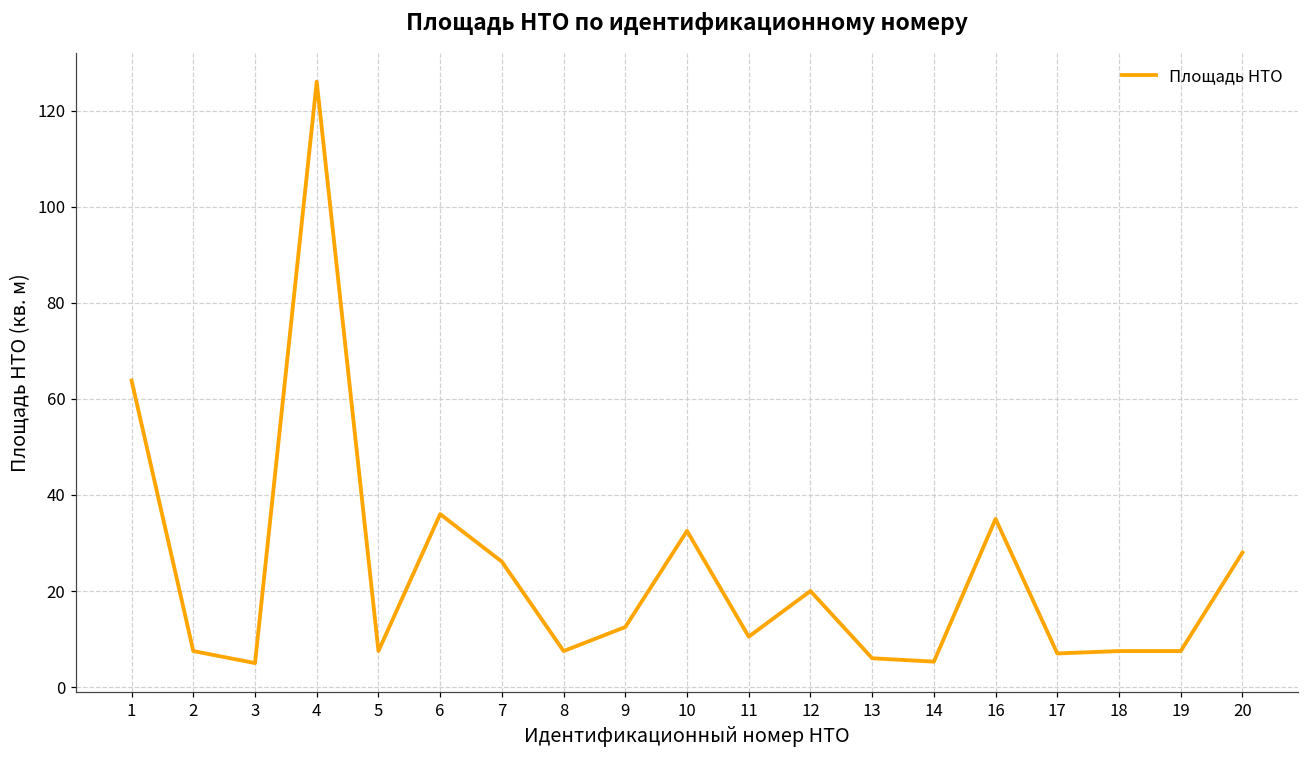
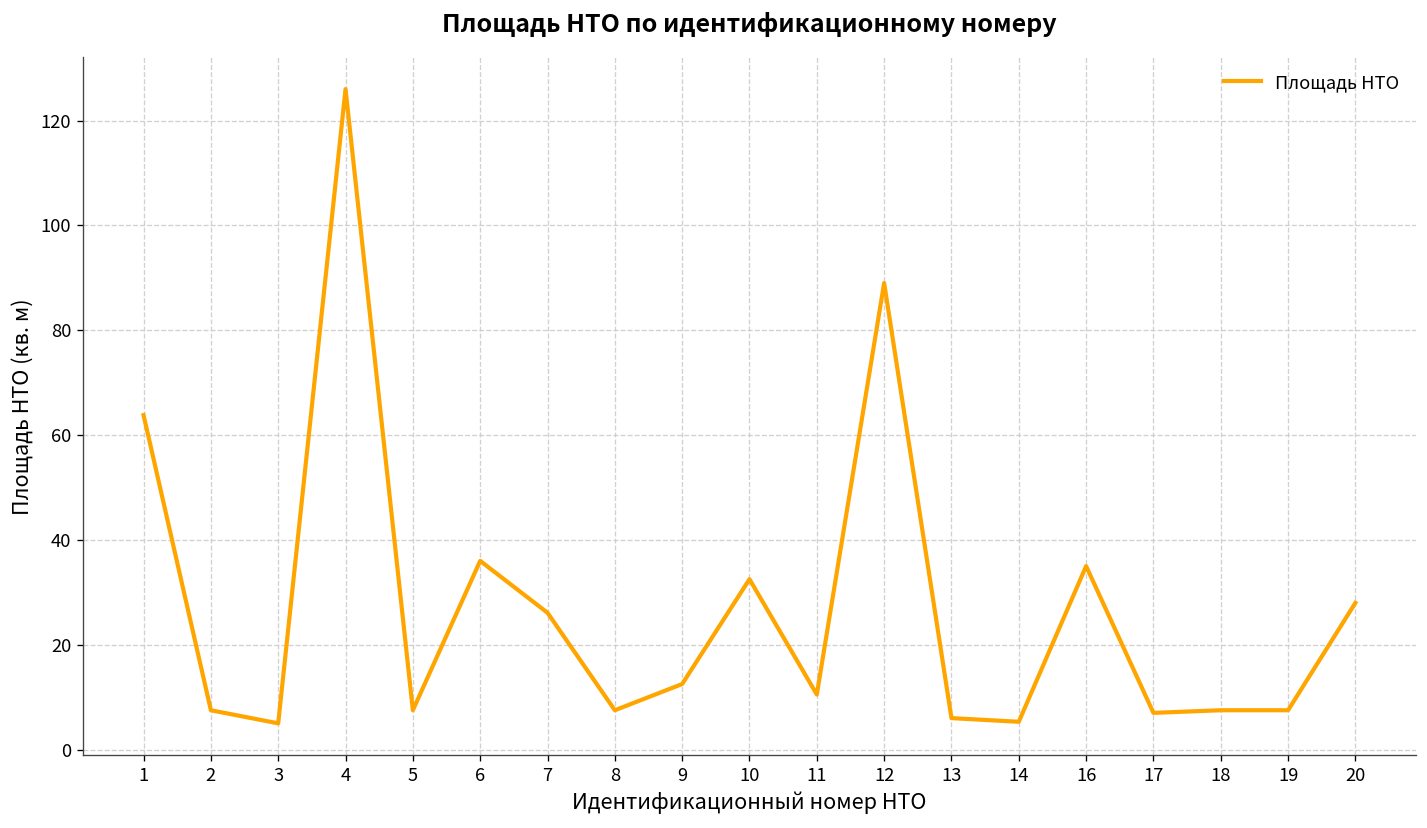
  {
    "1": 64,
    "2": 8,
    "3": 5,
    "4": 126,
    "5": 8,
    "6": 36,
    "7": 26,
    "8": 8,
    "9": 13,
    "10": 33,
    "11": 11,
-   "12": 20,
+   "12": 89,
    "13": 6,
    "14": 5,
    "16": 35,
    "17": 7,
    "18": 8,
    "19": 8,
    "20": 28
  }
